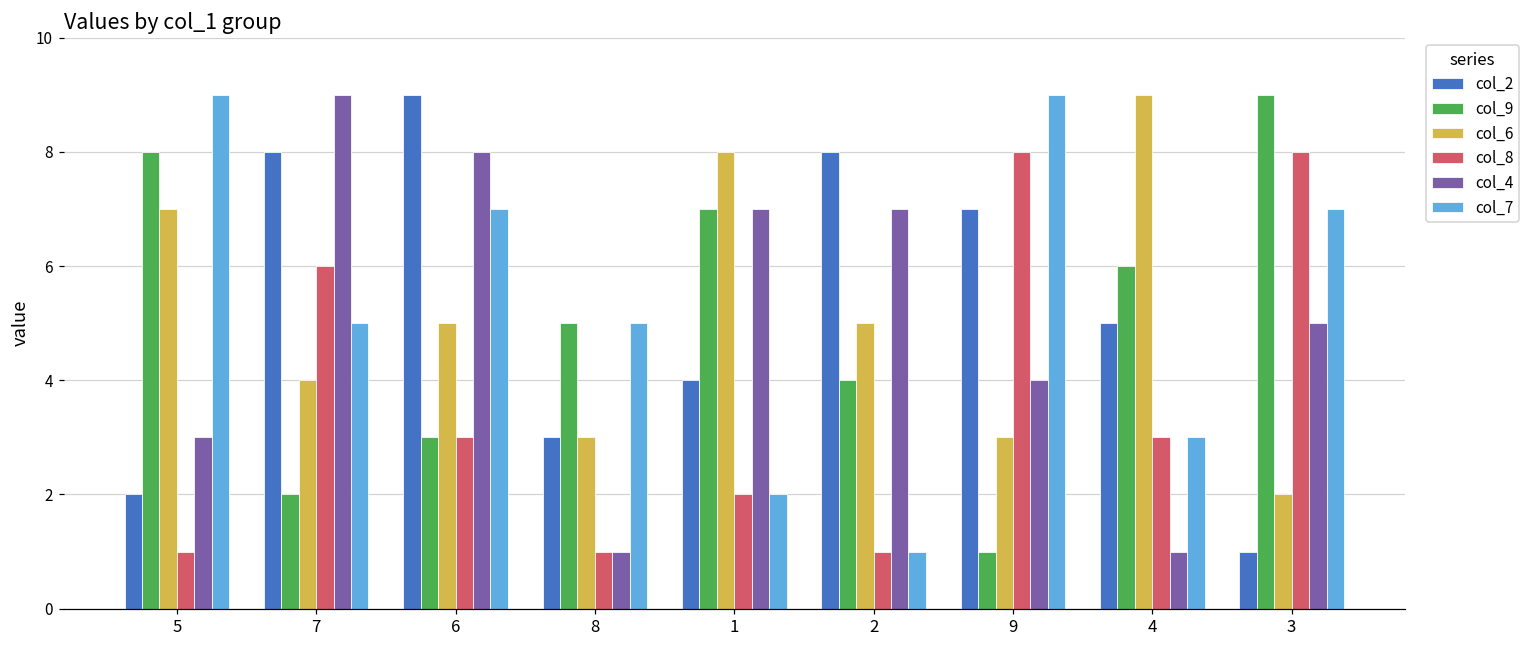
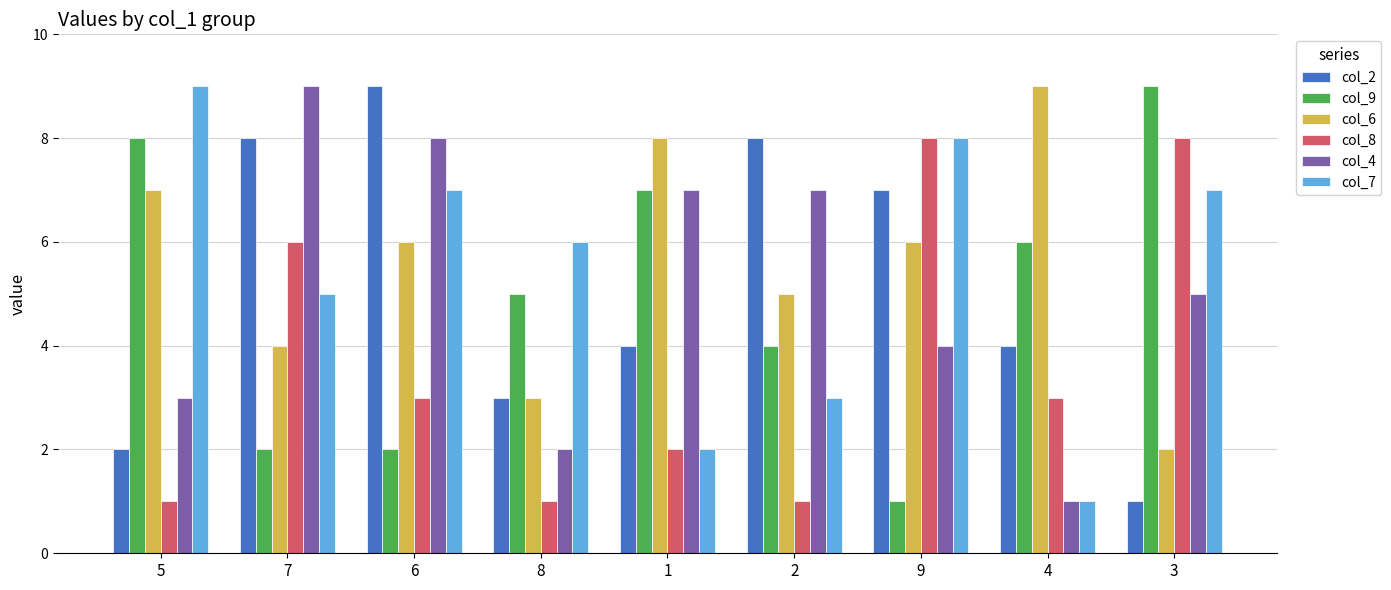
  {
    "col_2": {
      "5": 2,
      "7": 8,
      "6": 9,
      "8": 3,
      "1": 4,
      "2": 8,
      "9": 7,
-     "4": 5,
+     "4": 4,
      "3": 1
    },
    "col_9": {
      "5": 8,
      "7": 2,
-     "6": 3,
+     "6": 2,
      "8": 5,
      "1": 7,
      "2": 4,
      "9": 1,
      "4": 6,
      "3": 9
    },
    "col_6": {
      "5": 7,
      "7": 4,
-     "6": 5,
+     "6": 6,
      "8": 3,
      "1": 8,
      "2": 5,
-     "9": 3,
+     "9": 6,
      "4": 9,
      "3": 2
    },
    "col_8": {
      "5": 1,
      "7": 6,
      "6": 3,
      "8": 1,
      "1": 2,
      "2": 1,
      "9": 8,
      "4": 3,
      "3": 8
    },
    "col_4": {
      "5": 3,
      "7": 9,
      "6": 8,
-     "8": 1,
+     "8": 2,
      "1": 7,
      "2": 7,
      "9": 4,
      "4": 1,
      "3": 5
    },
    "col_7": {
      "5": 9,
      "7": 5,
      "6": 7,
-     "8": 5,
+     "8": 6,
      "1": 2,
-     "2": 1,
-     "9": 9,
-     "4": 3,
+     "2": 3,
+     "9": 8,
+     "4": 1,
      "3": 7
    }
  }
